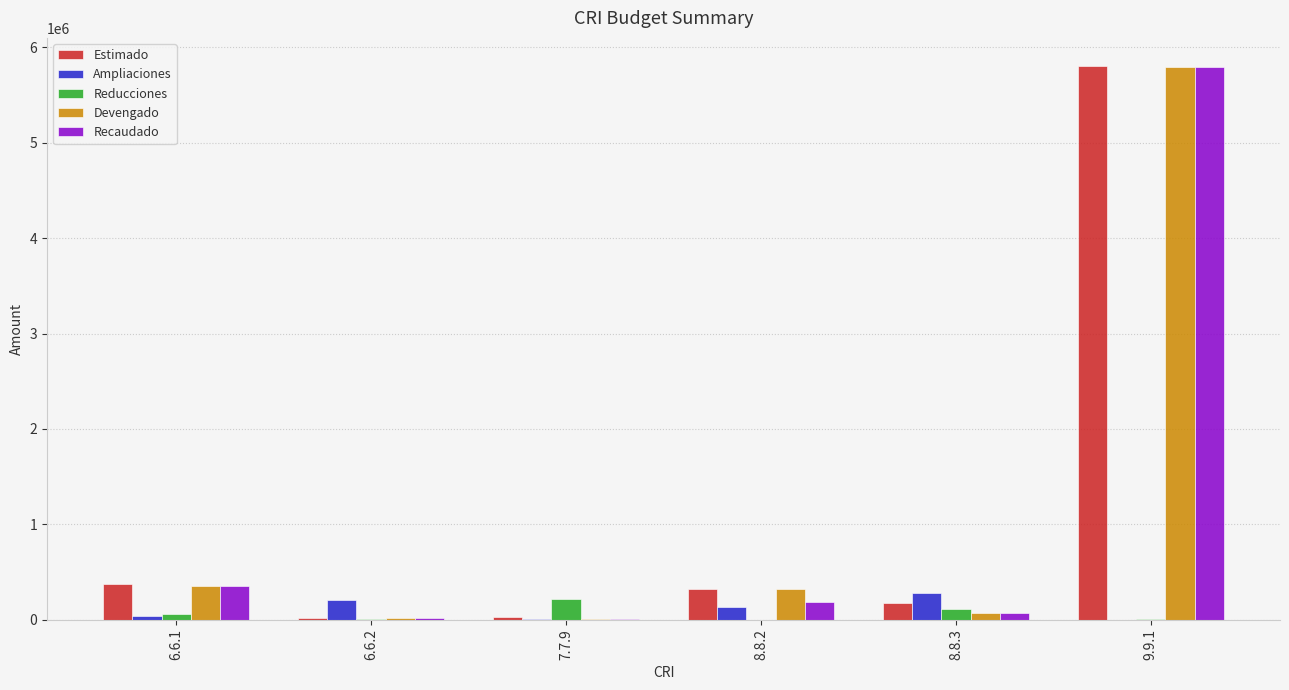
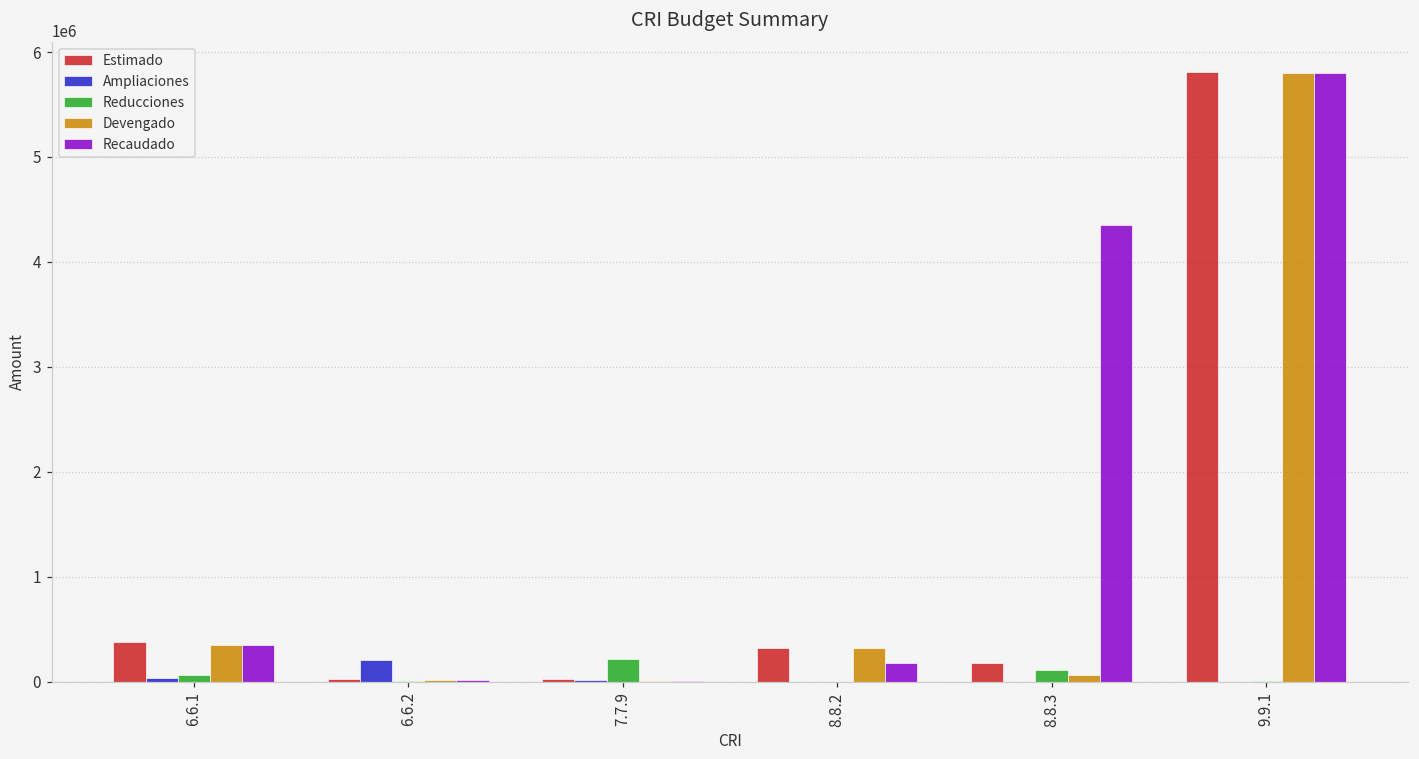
  {
    "Estimado": {
      "6.6.1": 400000,
      "7.7.9": 0,
      "8.8.2": 300000,
      "8.8.3": 200000,
      "9.9.1": 5800000
    },
    "Ampliaciones": {
      "6.6.1": 0,
      "6.6.2": 200000,
-     "8.8.2": 100000,
-     "8.8.3": 300000,
+     "8.8.2": 0,
+     "8.8.3": 0,
      "9.9.1": 0
    },
    "Reducciones": {
      "6.6.1": 100000,
      "7.7.9": 200000,
      "8.8.2": 0,
      "8.8.3": 100000
    },
    "Devengado": {
      "6.6.1": 300000,
      "8.8.2": 300000,
      "8.8.3": 100000,
      "9.9.1": 5800000
    },
    "Recaudado": {
      "6.6.1": 300000,
      "8.8.2": 200000,
-     "8.8.3": 100000,
+     "8.8.3": 4400000,
      "9.9.1": 5800000
    }
  }
